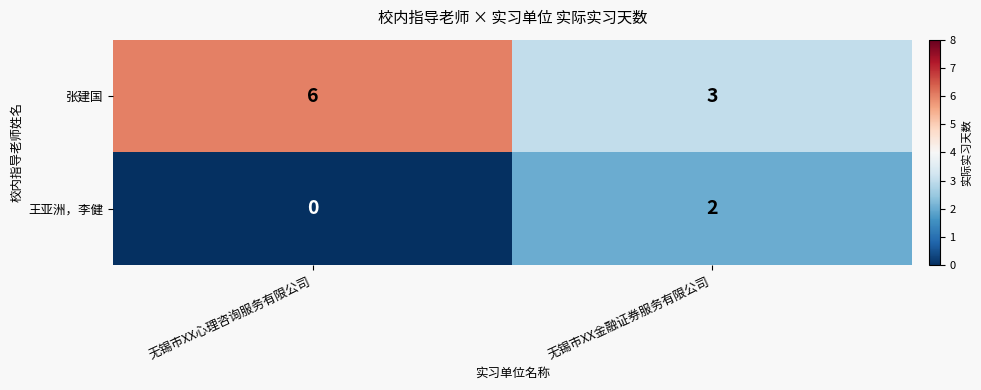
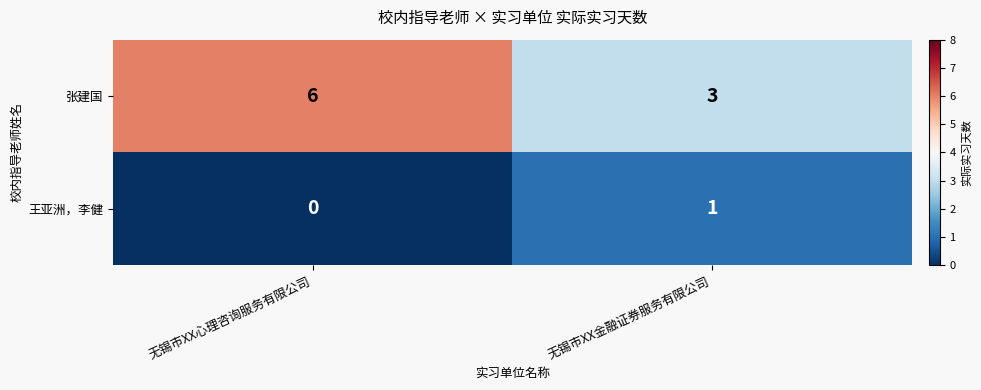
  {
    "张建国": {
      "无锡市XX心理咨询服务有限公司": 6,
      "无锡市XX金融证券服务有限公司": 3
    },
    "王亚洲，李健": {
      "无锡市XX心理咨询服务有限公司": 0,
-     "无锡市XX金融证券服务有限公司": 2
+     "无锡市XX金融证券服务有限公司": 1
    }
  }
